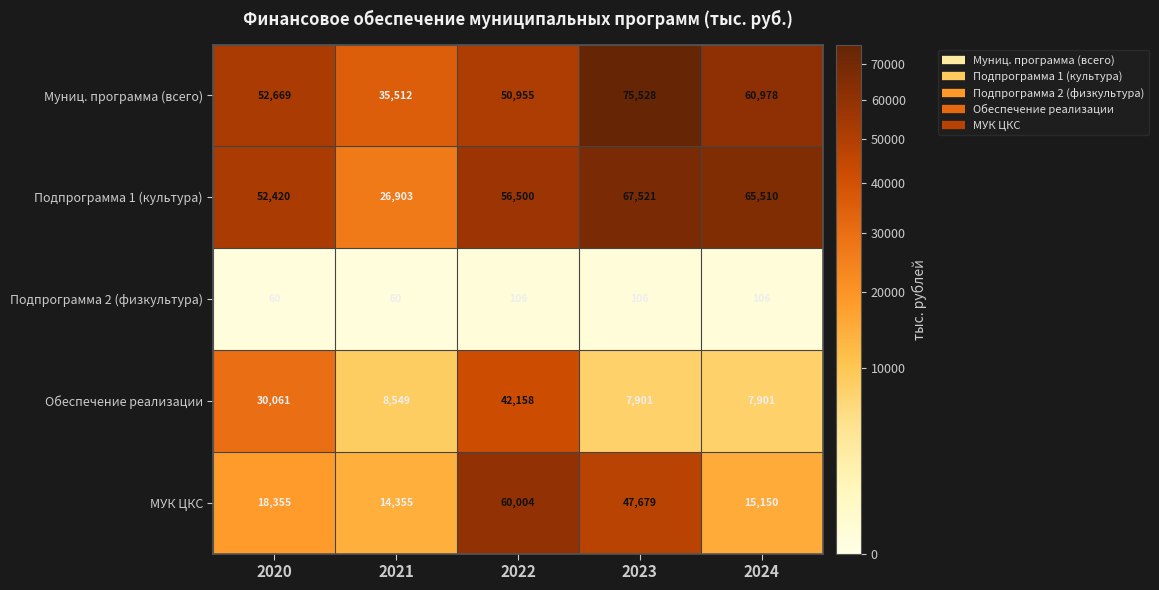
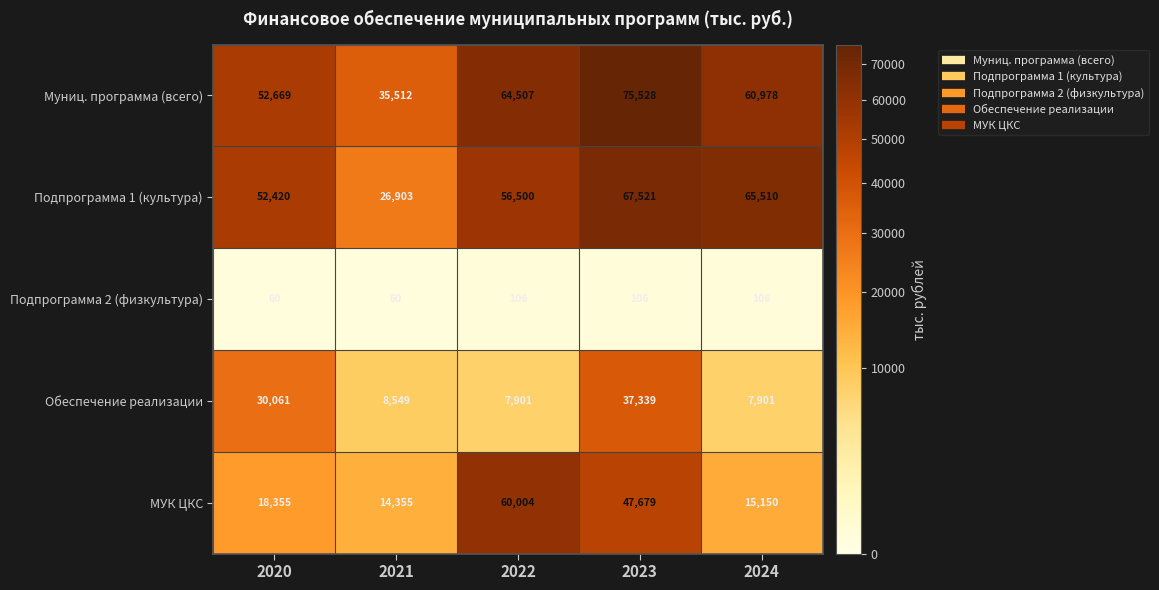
  {
    "Муниц. программа (всего)": {
      "2020": "52,669",
      "2021": "35,512",
-     "2022": "50,955",
+     "2022": "64,507",
      "2023": "75,528",
      "2024": "60,978"
    },
    "Подпрограмма 1 (культура)": {
      "2020": "52,420",
      "2021": "26,903",
      "2022": "56,500",
      "2023": "67,521",
      "2024": "65,510"
    },
    "Обеспечение реализации": {
      "2020": "30,061",
      "2021": "8,549",
-     "2022": "42,158",
-     "2023": "7,901",
+     "2022": "7,901",
+     "2023": "37,339",
      "2024": "7,901"
    },
    "МУК ЦКС": {
      "2020": "18,355",
      "2021": "14,355",
      "2022": "60,004",
      "2023": "47,679",
      "2024": "15,150"
    }
  }
